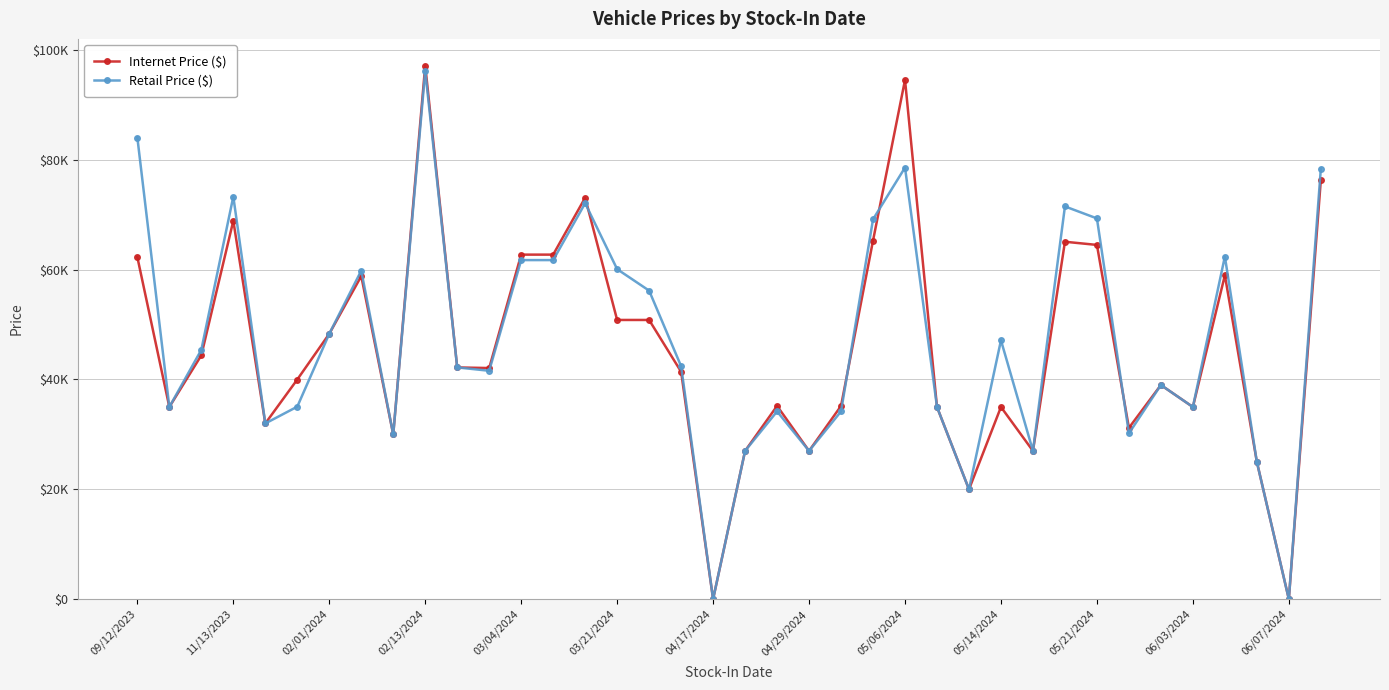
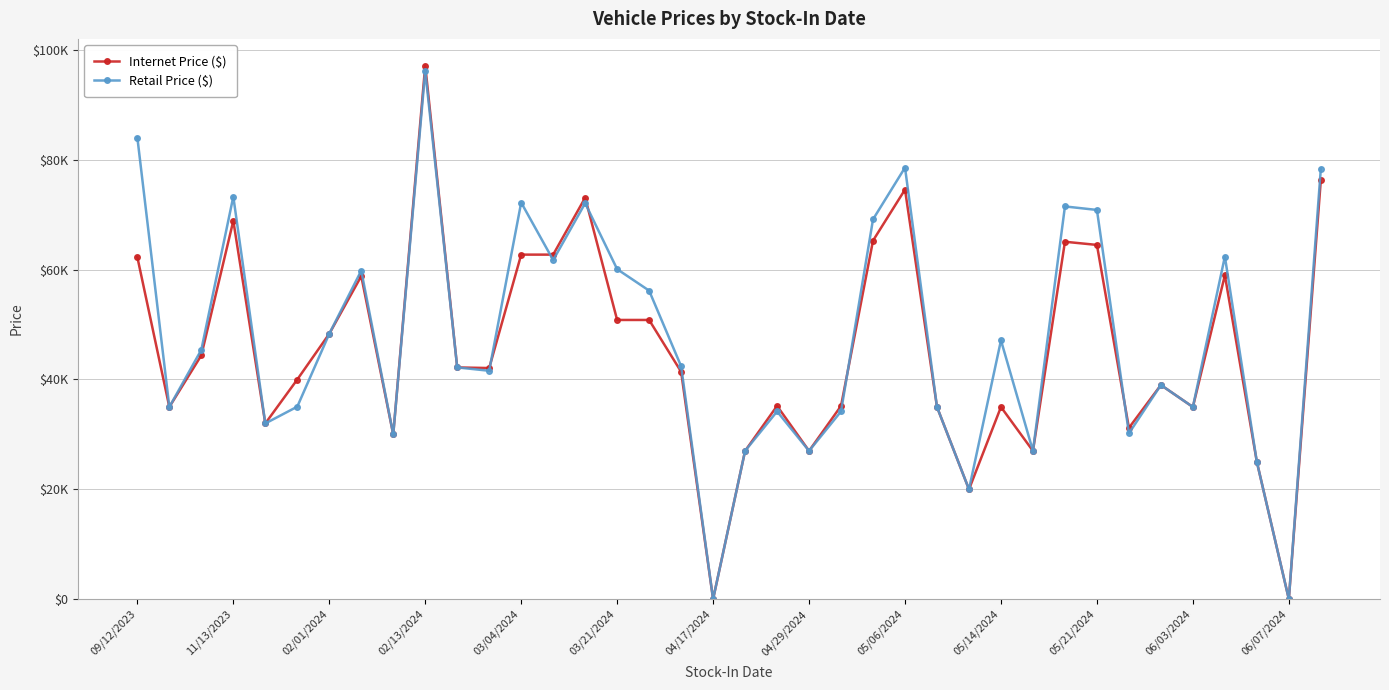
  {
    "Internet Price ($)": {
      "09/12/2023": "$62000",
      "11/13/2023": "$69000",
      "02/13/2024": "$97000",
      "03/04/2024": "$63000",
      "03/21/2024": "$51000",
-     "05/06/2024": "$95000",
+     "05/06/2024": "$75000",
      "05/14/2024": "$35000",
      "05/21/2024": "$64000"
    },
    "Retail Price ($)": {
      "09/12/2023": "$84000",
      "11/13/2023": "$73000",
      "02/13/2024": "$96000",
-     "03/04/2024": "$62000",
+     "03/04/2024": "$72000",
      "03/21/2024": "$60000",
      "05/06/2024": "$79000",
      "05/14/2024": "$47000",
-     "05/21/2024": "$69000"
+     "05/21/2024": "$71000"
    }
  }
